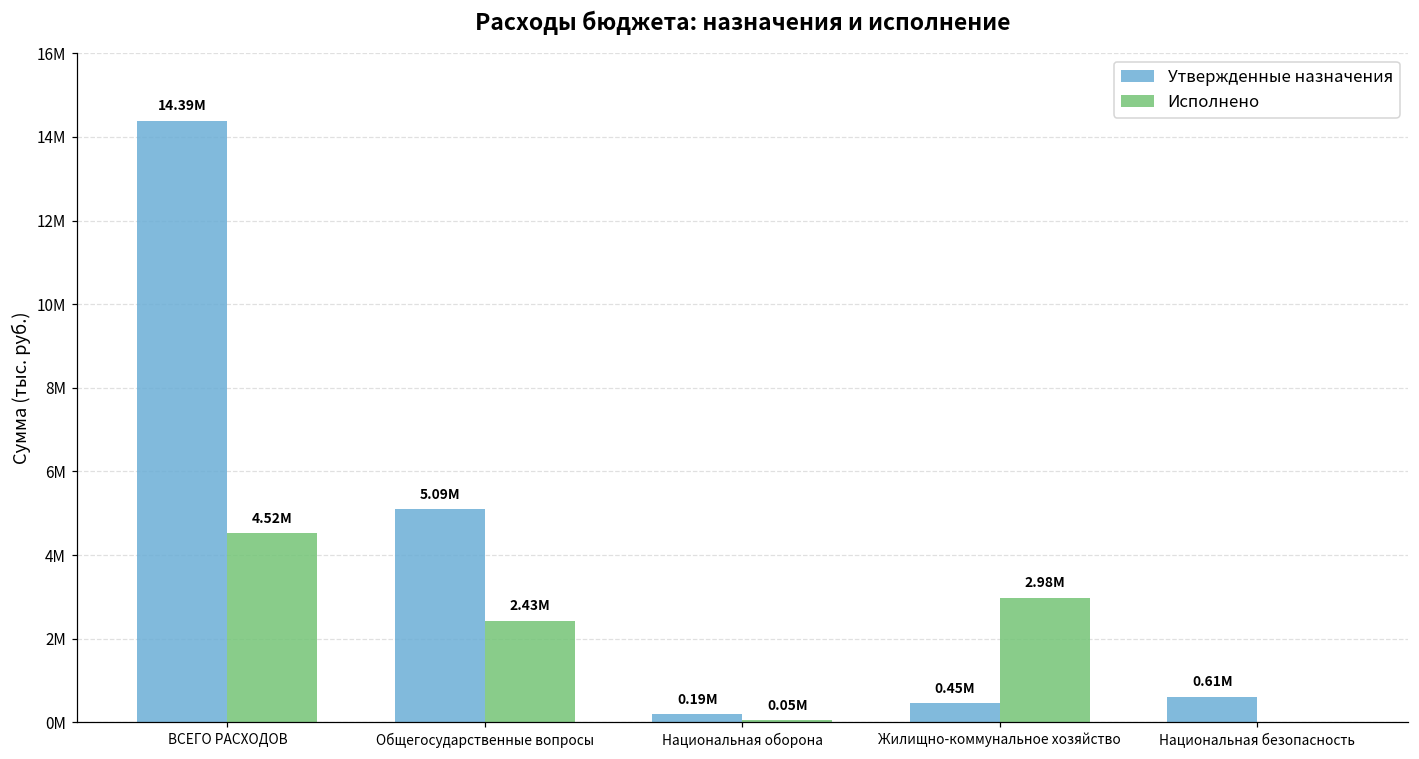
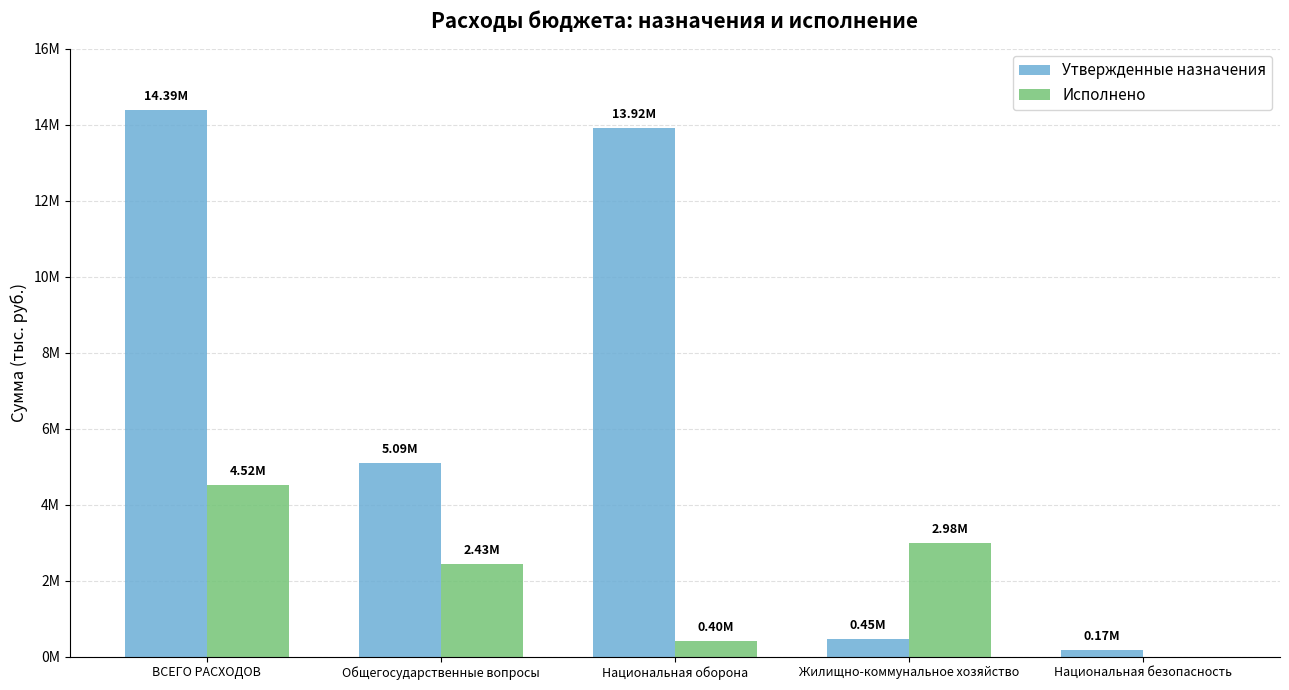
  {
    "Утвержденные назначения": {
      "ВСЕГО РАСХОДОВ": "14.39M",
      "Общегосударственные вопросы": "5.09M",
-     "Национальная оборона": "0.19M",
+     "Национальная оборона": "13.92M",
      "Жилищно-коммунальное хозяйство": "0.45M",
-     "Национальная безопасность": "0.61M"
+     "Национальная безопасность": "0.17M"
    },
    "Исполнено": {
      "ВСЕГО РАСХОДОВ": "4.52M",
      "Общегосударственные вопросы": "2.43M",
-     "Национальная оборона": "0.05M",
+     "Национальная оборона": "0.40M",
      "Жилищно-коммунальное хозяйство": "2.98M"
    }
  }
